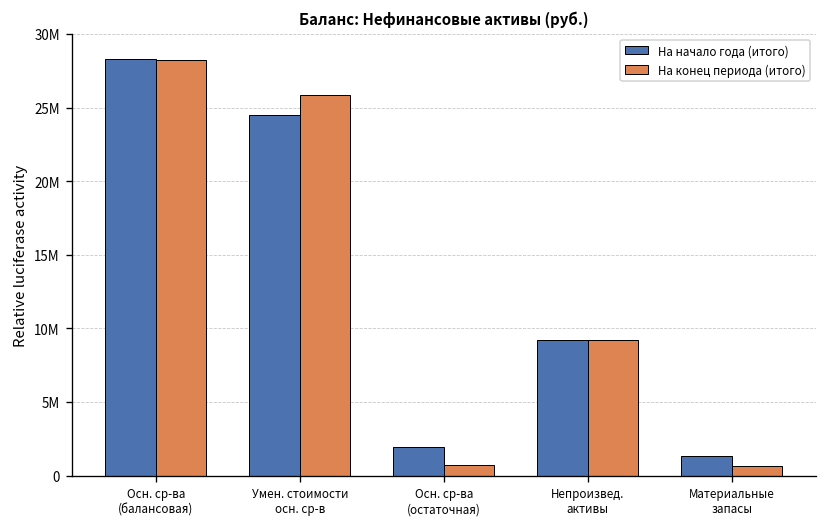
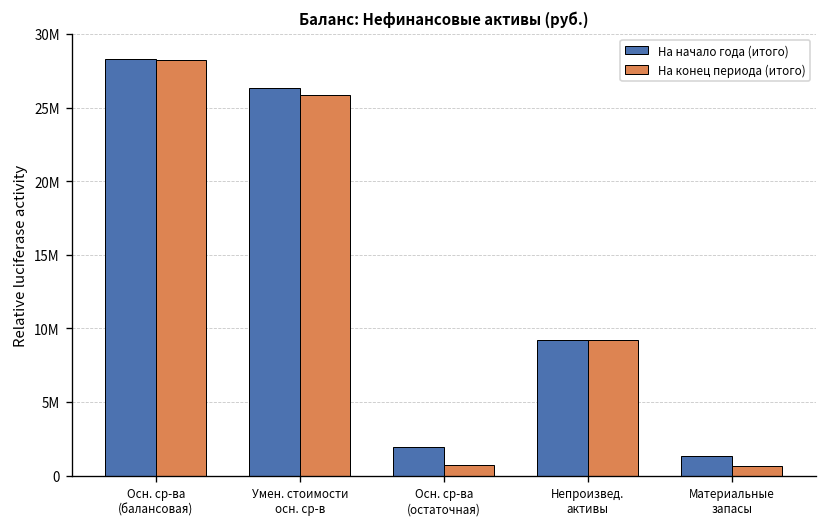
  {
    "На начало года (итого)": {
      "Осн. ср-ва (балансовая)": 28300000,
-     "Умен. стоимости осн. ср-в": 24500000,
+     "Умен. стоимости осн. ср-в": 26300000,
      "Осн. ср-ва (остаточная)": 2000000,
      "Непроизвед. активы": 9200000,
      "Материальные запасы": 1300000
    },
    "На конец периода (итого)": {
      "Осн. ср-ва (балансовая)": 28200000,
      "Умен. стоимости осн. ср-в": 25900000,
      "Осн. ср-ва (остаточная)": 700000,
      "Непроизвед. активы": 9200000,
      "Материальные запасы": 600000
    }
  }
